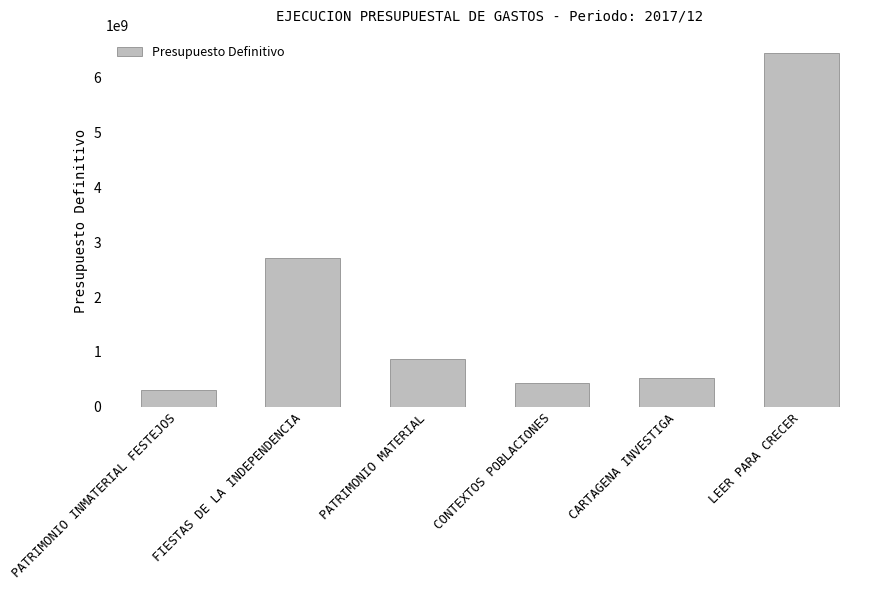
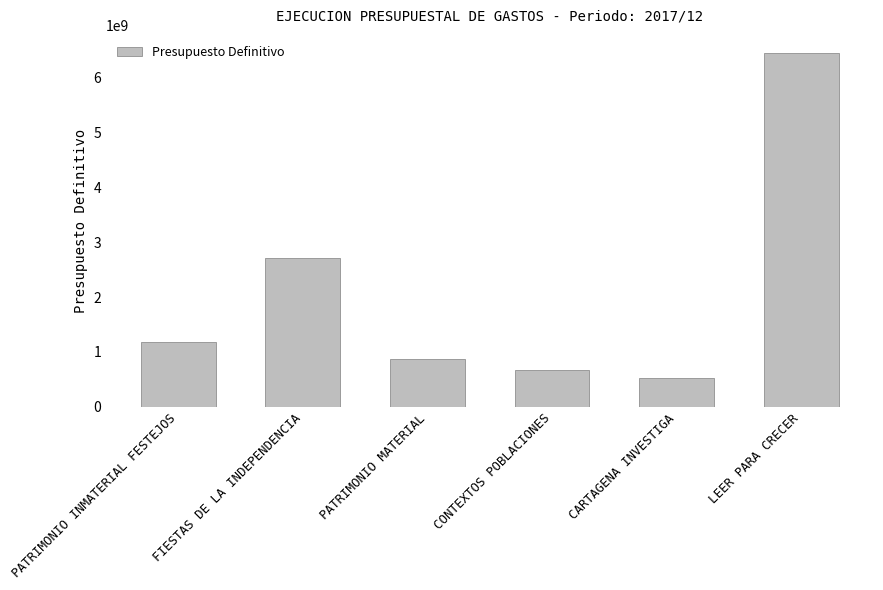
  {
-   "PATRIMONIO INMATERIAL FESTEJOS": 300000000,
+   "PATRIMONIO INMATERIAL FESTEJOS": 1200000000,
    "FIESTAS DE LA INDEPENDENCIA": 2700000000,
    "PATRIMONIO MATERIAL": 900000000,
-   "CONTEXTOS POBLACIONES": 400000000,
+   "CONTEXTOS POBLACIONES": 700000000,
    "CARTAGENA INVESTIGA": 500000000,
    "LEER PARA CRECER": 6500000000
  }
